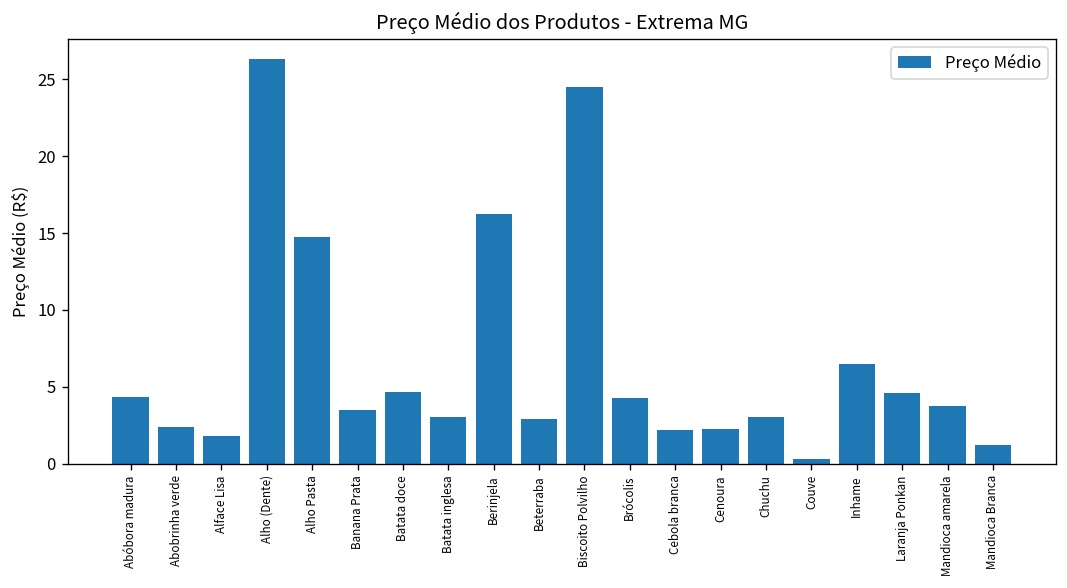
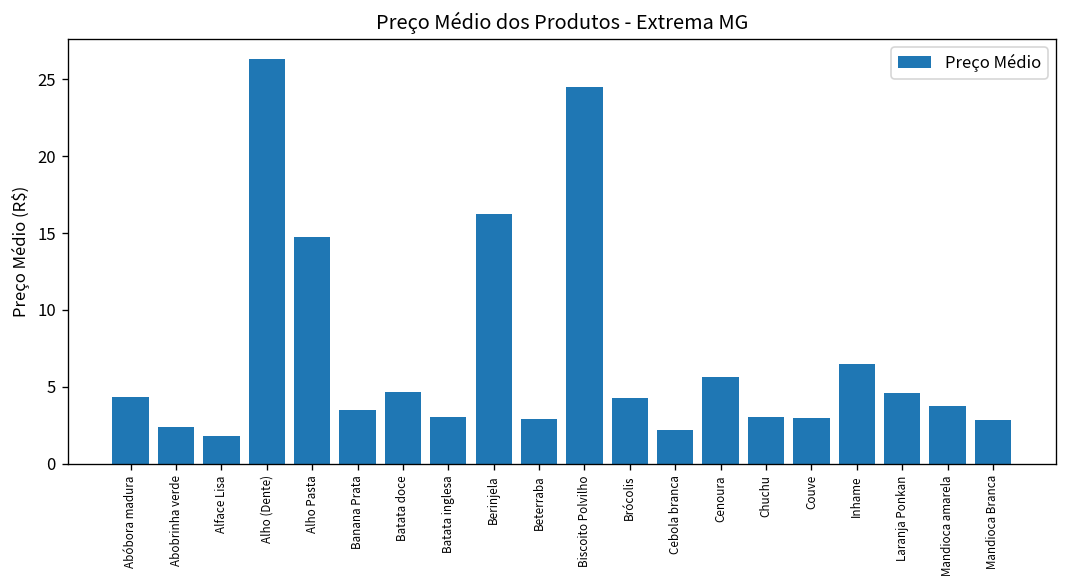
  {
    "Abóbora madura": 4.3,
    "Abobrinha verde": 2.4,
    "Alface Lisa": 1.8,
    "Alho (Dente)": 26.3,
    "Alho Pasta": 14.8,
    "Banana Prata": 3.5,
    "Batata doce": 4.7,
    "Batata inglesa": 3.0,
    "Berinjela": 16.3,
    "Beterraba": 2.9,
    "Biscoito Polvilho": 24.5,
    "Brócolis": 4.3,
    "Cebola branca": 2.2,
-   "Cenoura": 2.2,
+   "Cenoura": 5.6,
    "Chuchu": 3.1,
-   "Couve": 0.3,
+   "Couve": 3.0,
    "Inhame": 6.5,
    "Laranja Ponkan": 4.6,
    "Mandioca amarela": 3.8,
-   "Mandioca Branca": 1.2
+   "Mandioca Branca": 2.8
  }
